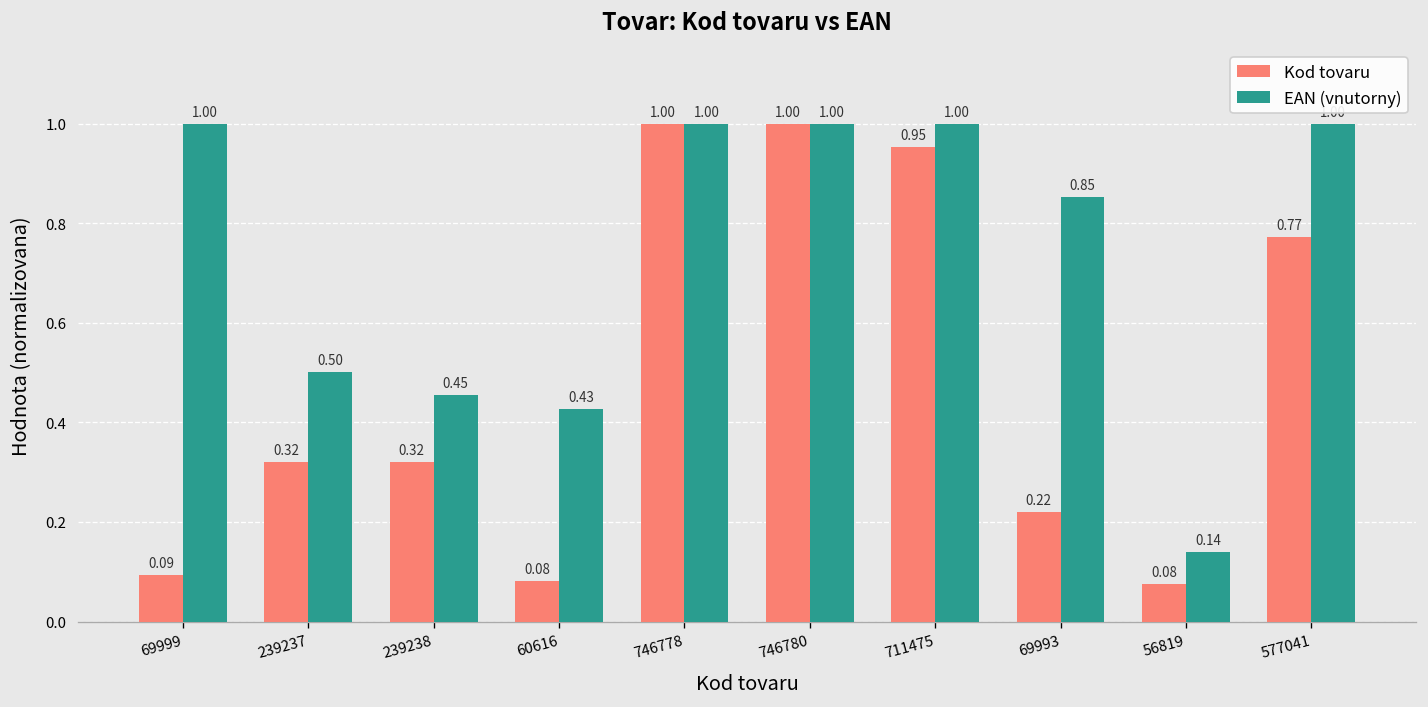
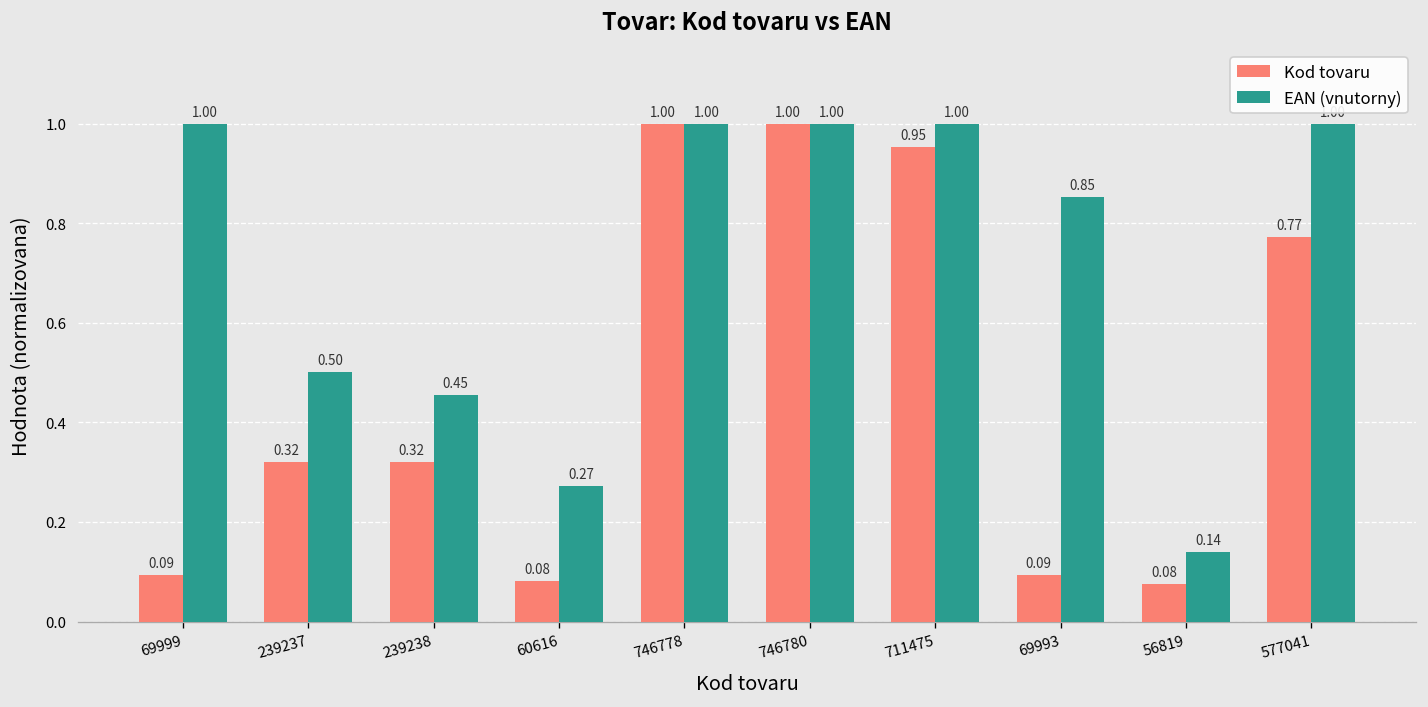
  {
    "Kod tovaru": {
      "69999": 0.09,
      "239237": 0.32,
      "239238": 0.32,
      "60616": 0.08,
      "746778": 1.00,
      "746780": 1.00,
      "711475": 0.95,
-     "69993": 0.22,
+     "69993": 0.09,
      "56819": 0.08,
      "577041": 0.77
    },
    "EAN (vnutorny)": {
      "69999": 1.00,
      "239237": 0.50,
      "239238": 0.45,
-     "60616": 0.43,
+     "60616": 0.27,
      "746778": 1.00,
      "746780": 1.00,
      "711475": 1.00,
      "69993": 0.85,
      "56819": 0.14
    }
  }
